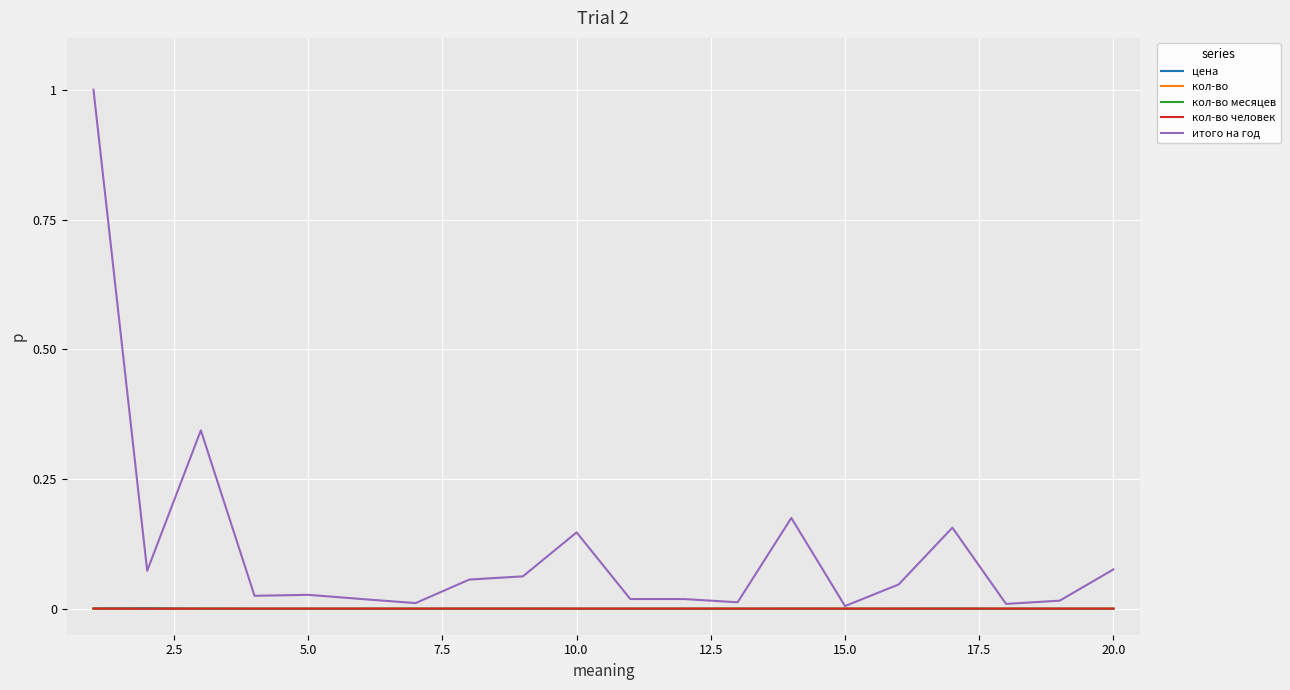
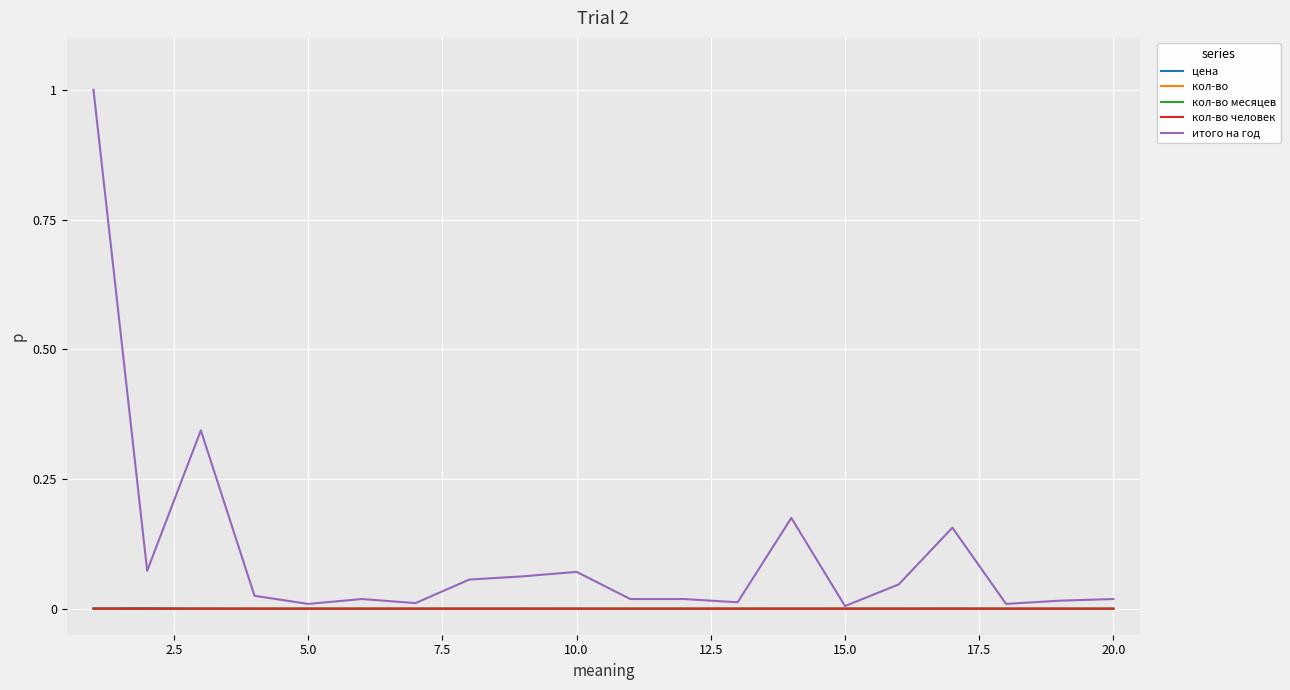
  {
    "итого на год": {
-     "5.0": 0.03,
-     "10.0": 0.15,
-     "20.0": 0.08
+     "5.0": 0.01,
+     "10.0": 0.07,
+     "20.0": 0.02
    }
  }
